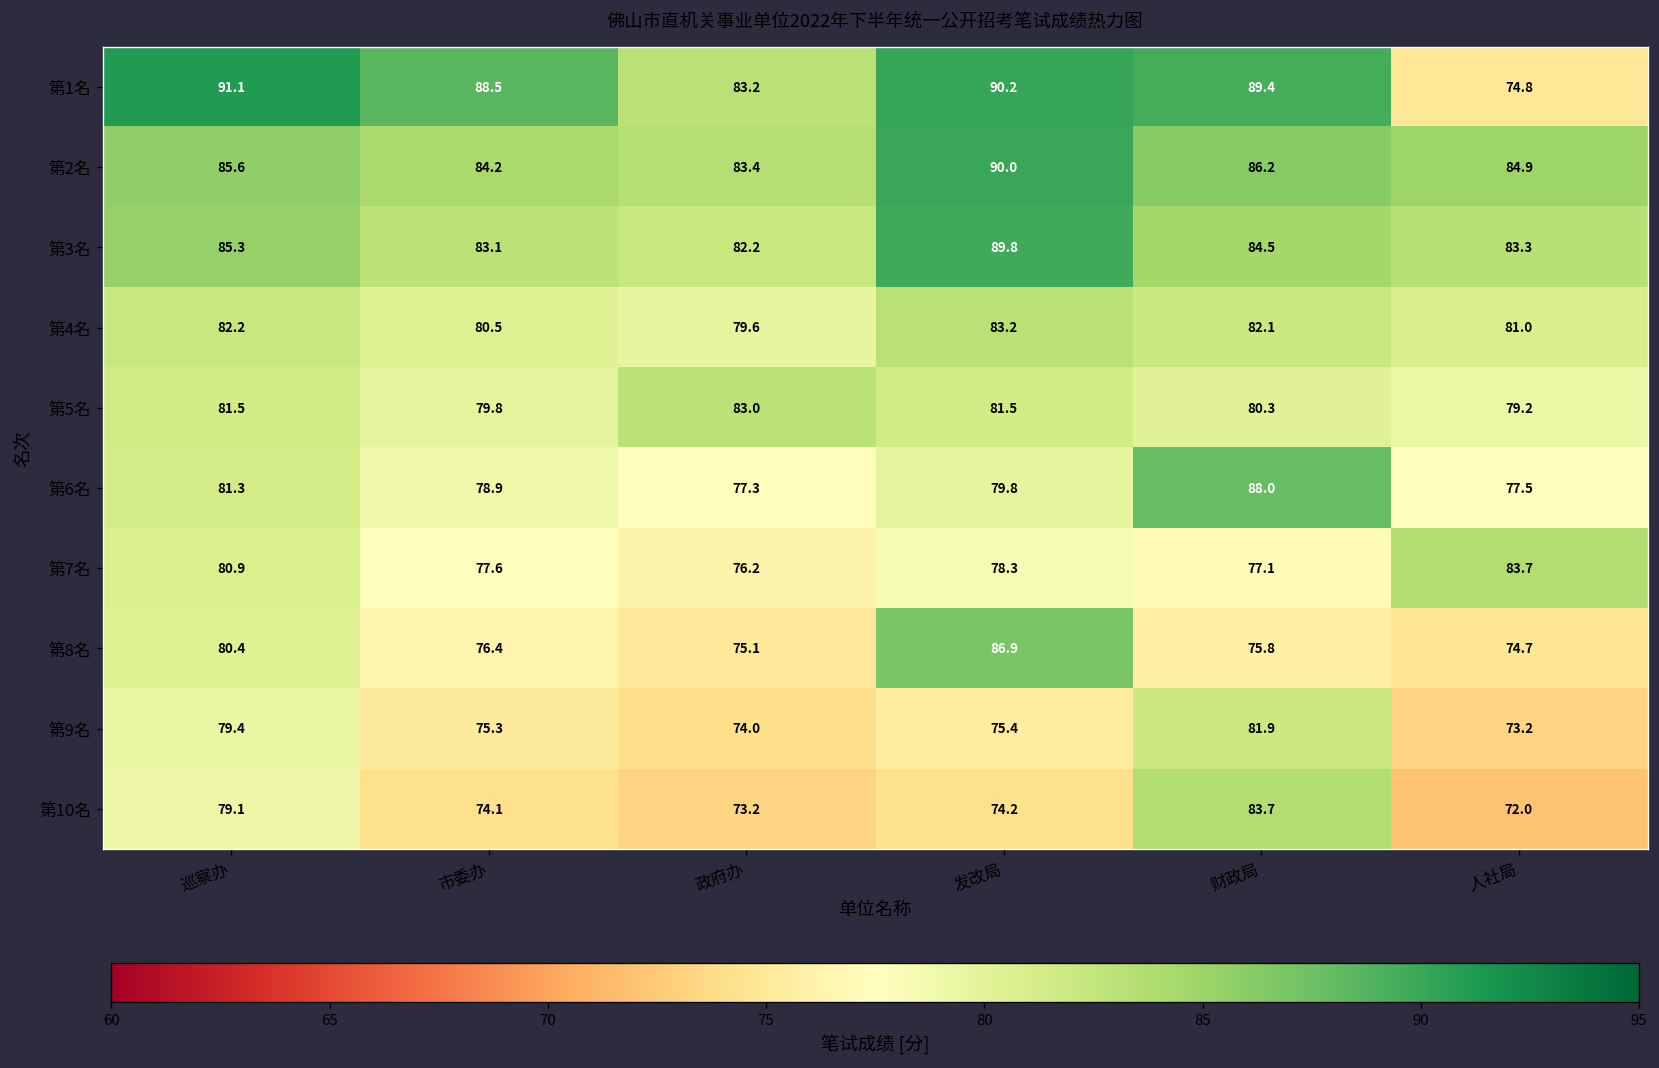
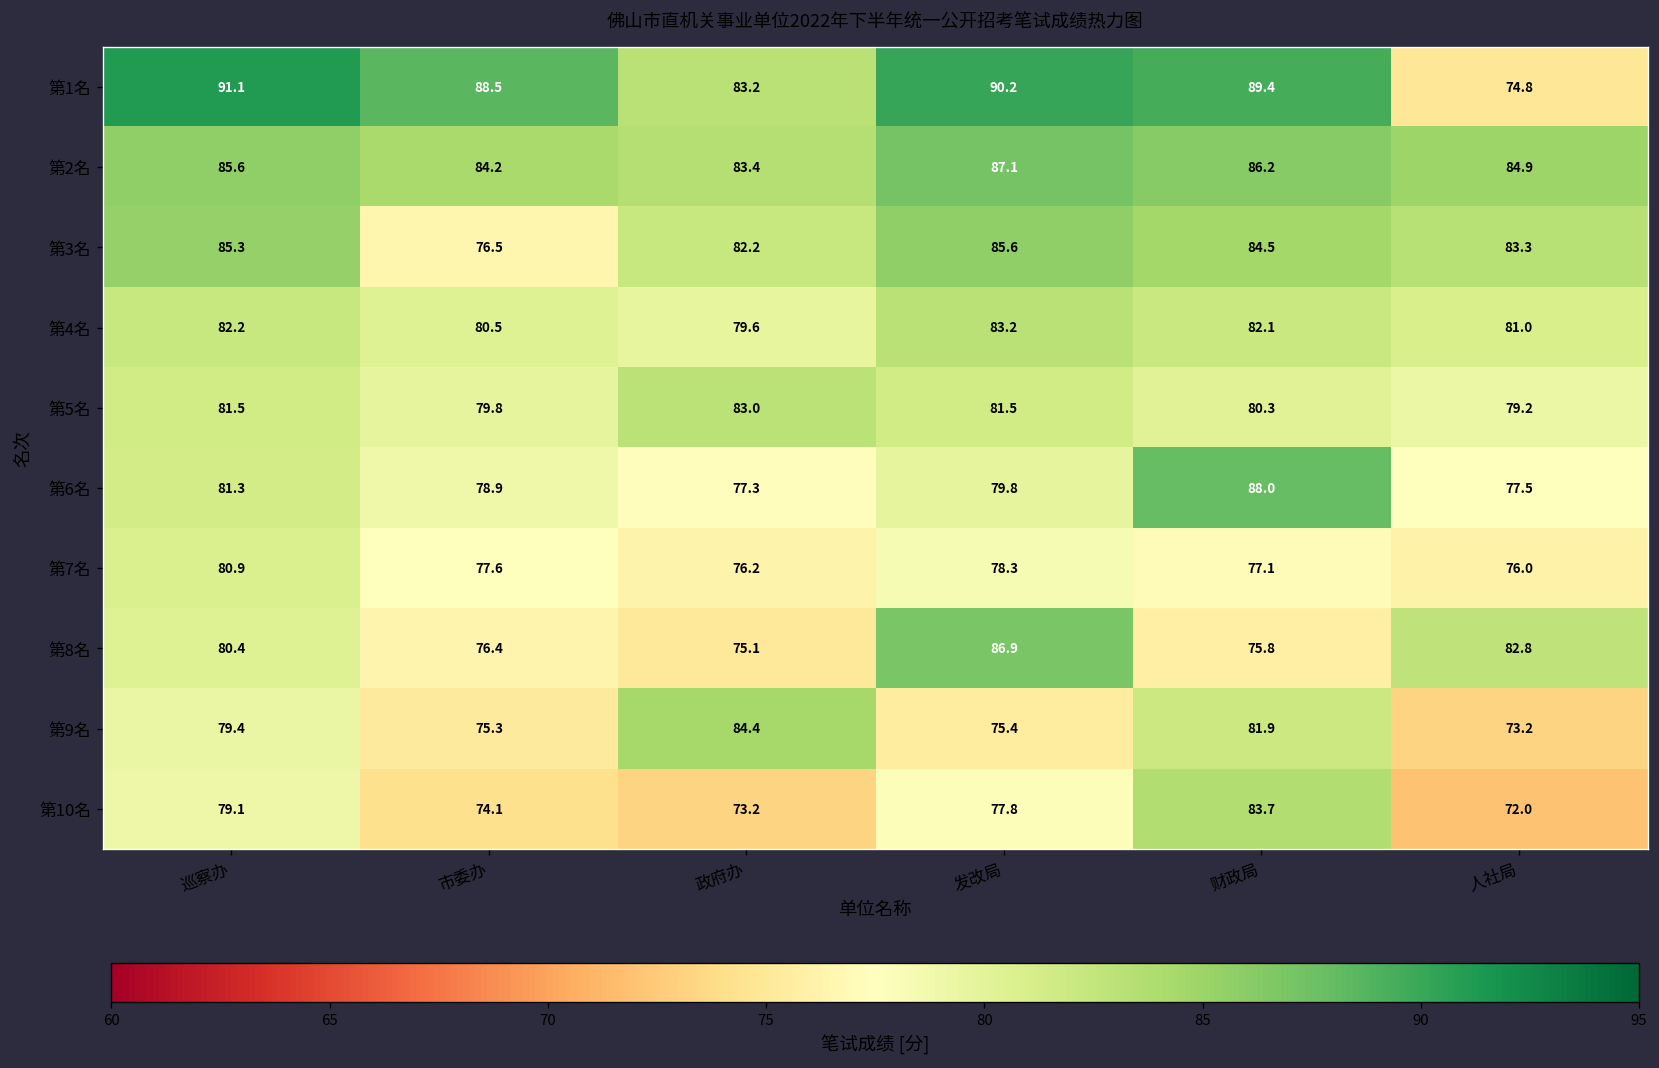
  {
    "第1名": {
      "巡察办": 91.1,
      "市委办": 88.5,
      "政府办": 83.2,
      "发改局": 90.2,
      "财政局": 89.4,
      "人社局": 74.8
    },
    "第2名": {
      "巡察办": 85.6,
      "市委办": 84.2,
      "政府办": 83.4,
-     "发改局": 90.0,
+     "发改局": 87.1,
      "财政局": 86.2,
      "人社局": 84.9
    },
    "第3名": {
      "巡察办": 85.3,
-     "市委办": 83.1,
+     "市委办": 76.5,
      "政府办": 82.2,
-     "发改局": 89.8,
+     "发改局": 85.6,
      "财政局": 84.5,
      "人社局": 83.3
    },
    "第4名": {
      "巡察办": 82.2,
      "市委办": 80.5,
      "政府办": 79.6,
      "发改局": 83.2,
      "财政局": 82.1,
      "人社局": 81.0
    },
    "第5名": {
      "巡察办": 81.5,
      "市委办": 79.8,
      "政府办": 83.0,
      "发改局": 81.5,
      "财政局": 80.3,
      "人社局": 79.2
    },
    "第6名": {
      "巡察办": 81.3,
      "市委办": 78.9,
      "政府办": 77.3,
      "发改局": 79.8,
      "财政局": 88.0,
      "人社局": 77.5
    },
    "第7名": {
      "巡察办": 80.9,
      "市委办": 77.6,
      "政府办": 76.2,
      "发改局": 78.3,
      "财政局": 77.1,
-     "人社局": 83.7
+     "人社局": 76.0
    },
    "第8名": {
      "巡察办": 80.4,
      "市委办": 76.4,
      "政府办": 75.1,
      "发改局": 86.9,
      "财政局": 75.8,
-     "人社局": 74.7
+     "人社局": 82.8
    },
    "第9名": {
      "巡察办": 79.4,
      "市委办": 75.3,
-     "政府办": 74.0,
+     "政府办": 84.4,
      "发改局": 75.4,
      "财政局": 81.9,
      "人社局": 73.2
    },
    "第10名": {
      "巡察办": 79.1,
      "市委办": 74.1,
      "政府办": 73.2,
-     "发改局": 74.2,
+     "发改局": 77.8,
      "财政局": 83.7,
      "人社局": 72.0
    }
  }
